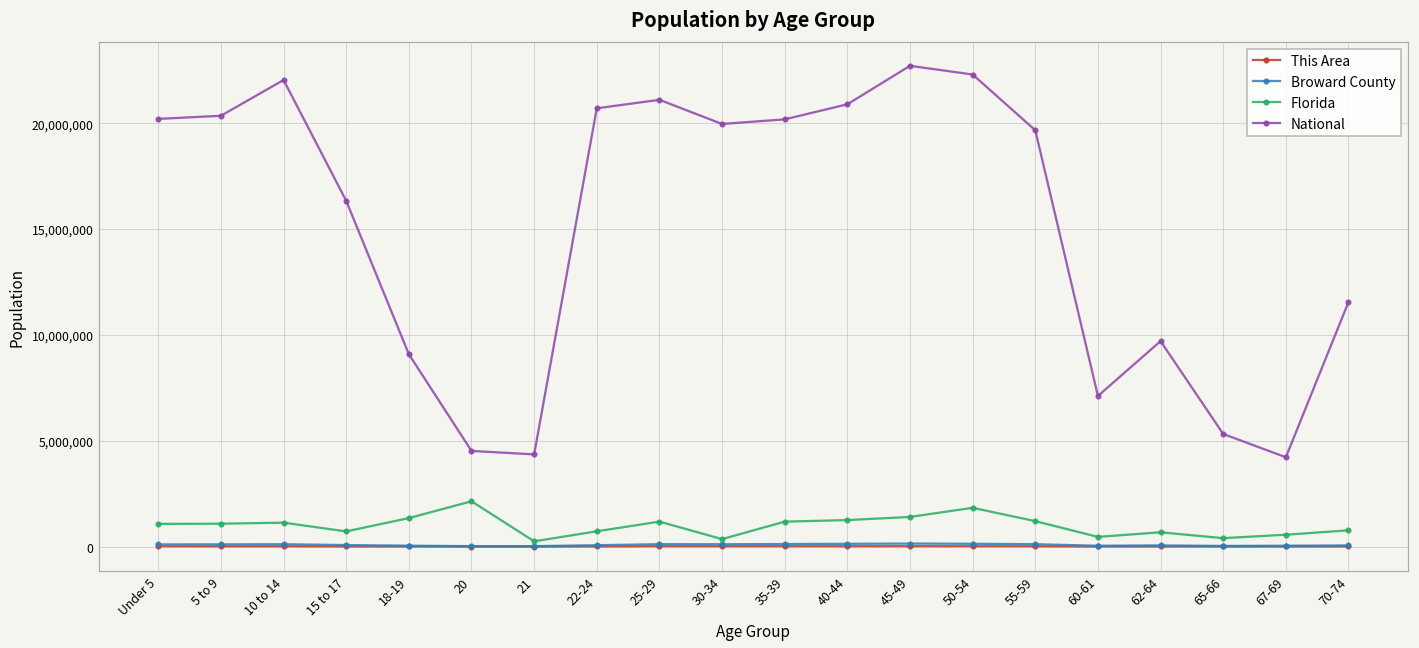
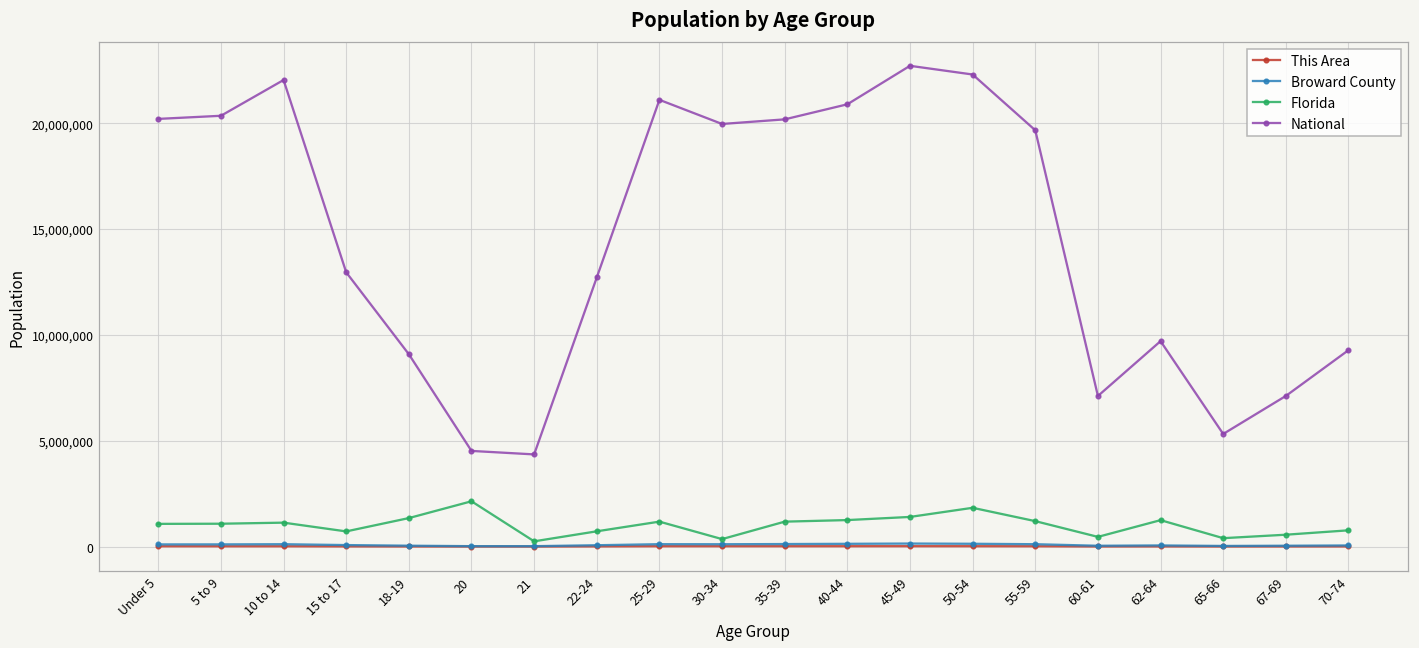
  {
    "Florida": {
      "Under 5": "1,100,000",
      "5 to 9": "1,100,000",
      "10 to 14": "1,100,000",
      "15 to 17": "700,000",
      "18-19": "1,300,000",
      "20": "2,100,000",
      "21": "200,000",
      "22-24": "700,000",
      "25-29": "1,200,000",
      "30-34": "400,000",
      "35-39": "1,200,000",
      "40-44": "1,300,000",
      "45-49": "1,400,000",
      "50-54": "1,800,000",
      "55-59": "1,200,000",
      "60-61": "500,000",
-     "62-64": "700,000",
+     "62-64": "1,200,000",
      "65-66": "400,000",
      "67-69": "600,000",
      "70-74": "800,000"
    },
    "National": {
      "Under 5": "20,200,000",
      "5 to 9": "20,300,000",
      "10 to 14": "22,000,000",
-     "15 to 17": "16,300,000",
+     "15 to 17": "13,000,000",
      "18-19": "9,100,000",
      "20": "4,500,000",
      "21": "4,400,000",
-     "22-24": "20,700,000",
+     "22-24": "12,700,000",
      "25-29": "21,100,000",
      "30-34": "20,000,000",
      "35-39": "20,200,000",
      "40-44": "20,900,000",
      "45-49": "22,700,000",
      "50-54": "22,300,000",
      "55-59": "19,700,000",
      "60-61": "7,100,000",
      "62-64": "9,700,000",
      "65-66": "5,300,000",
-     "67-69": "4,200,000",
-     "70-74": "11,500,000"
+     "67-69": "7,100,000",
+     "70-74": "9,300,000"
    }
  }
